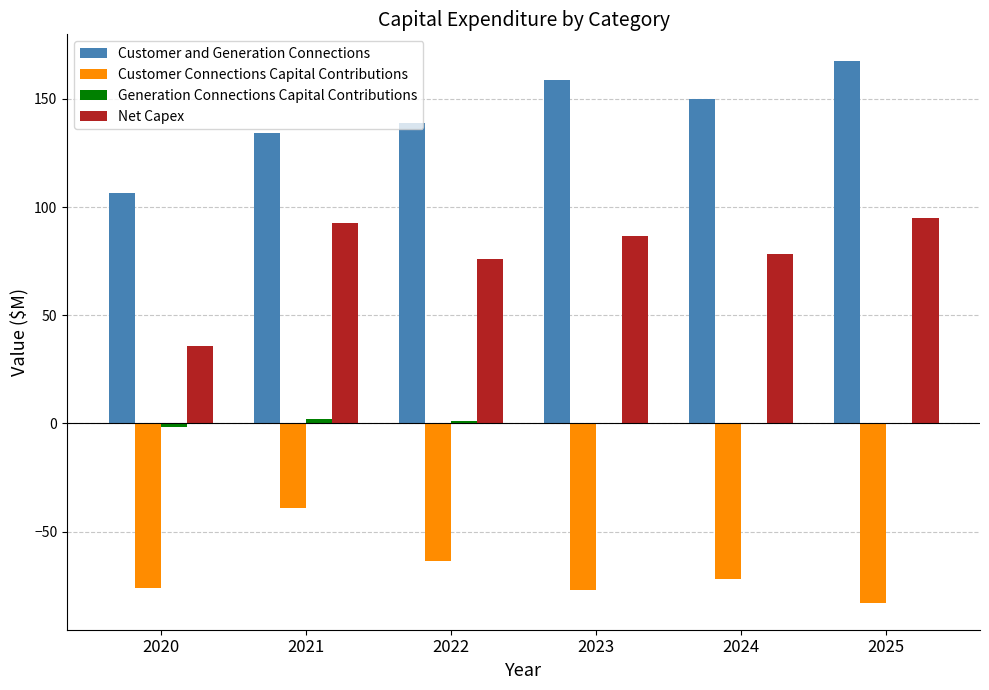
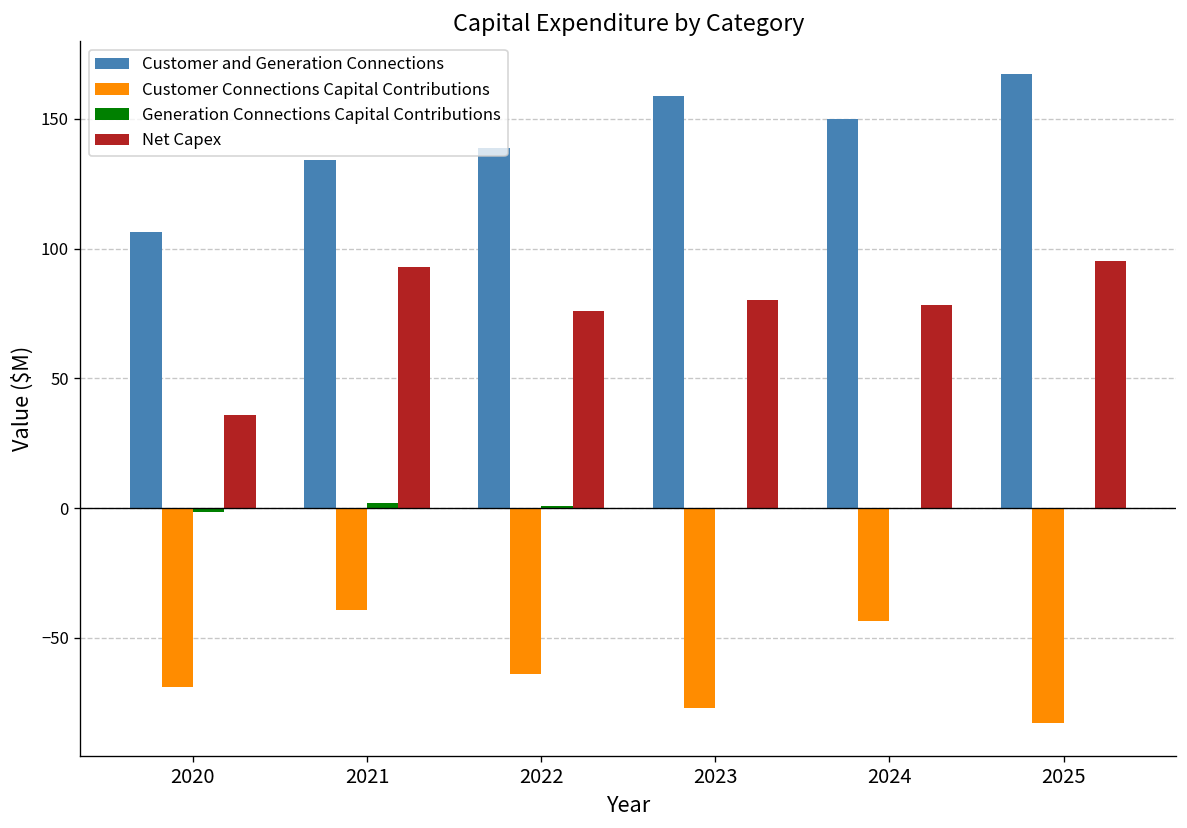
  {
    "Customer and Generation Connections": {
      "2020": 106,
      "2021": 134,
      "2023": 159,
      "2024": 150,
      "2025": 167
    },
    "Customer Connections Capital Contributions": {
-     "2020": -76,
+     "2020": -69,
      "2021": -39,
      "2022": -64,
      "2023": -77,
-     "2024": -72,
+     "2024": -44,
      "2025": -83
    },
    "Generation Connections Capital Contributions": {
      "2020": -2,
      "2021": 2,
      "2024": 0,
      "2025": 0
    },
    "Net Capex": {
      "2020": 36,
      "2021": 93,
      "2022": 76,
-     "2023": 87,
+     "2023": 80,
      "2024": 78,
      "2025": 95
    }
  }
